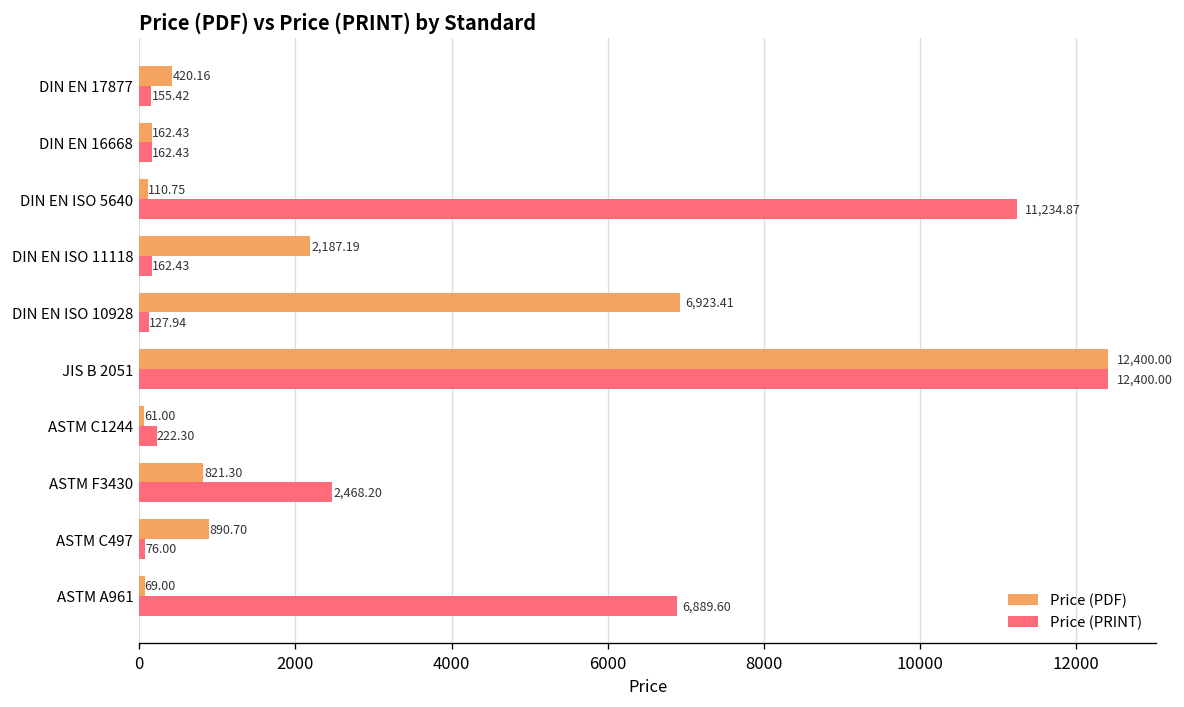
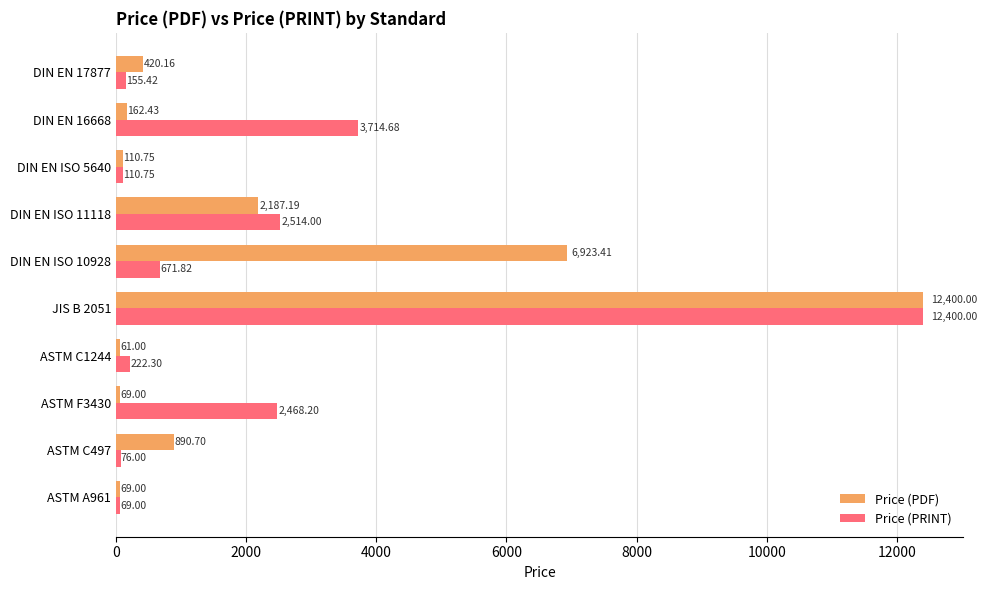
  {
    "Price (PDF)": {
      "DIN EN 17877": "420.16",
      "DIN EN 16668": "162.43",
      "DIN EN ISO 5640": "110.75",
      "DIN EN ISO 11118": "2,187.19",
      "DIN EN ISO 10928": "6,923.41",
      "JIS B 2051": "12,400.00",
      "ASTM C1244": "61.00",
-     "ASTM F3430": "821.30",
+     "ASTM F3430": "69.00",
      "ASTM C497": "890.70",
      "ASTM A961": "69.00"
    },
    "Price (PRINT)": {
      "DIN EN 17877": "155.42",
-     "DIN EN 16668": "162.43",
-     "DIN EN ISO 5640": "11,234.87",
-     "DIN EN ISO 11118": "162.43",
-     "DIN EN ISO 10928": "127.94",
+     "DIN EN 16668": "3,714.68",
+     "DIN EN ISO 5640": "110.75",
+     "DIN EN ISO 11118": "2,514.00",
+     "DIN EN ISO 10928": "671.82",
      "JIS B 2051": "12,400.00",
      "ASTM C1244": "222.30",
      "ASTM F3430": "2,468.20",
      "ASTM C497": "76.00",
-     "ASTM A961": "6,889.60"
+     "ASTM A961": "69.00"
    }
  }
